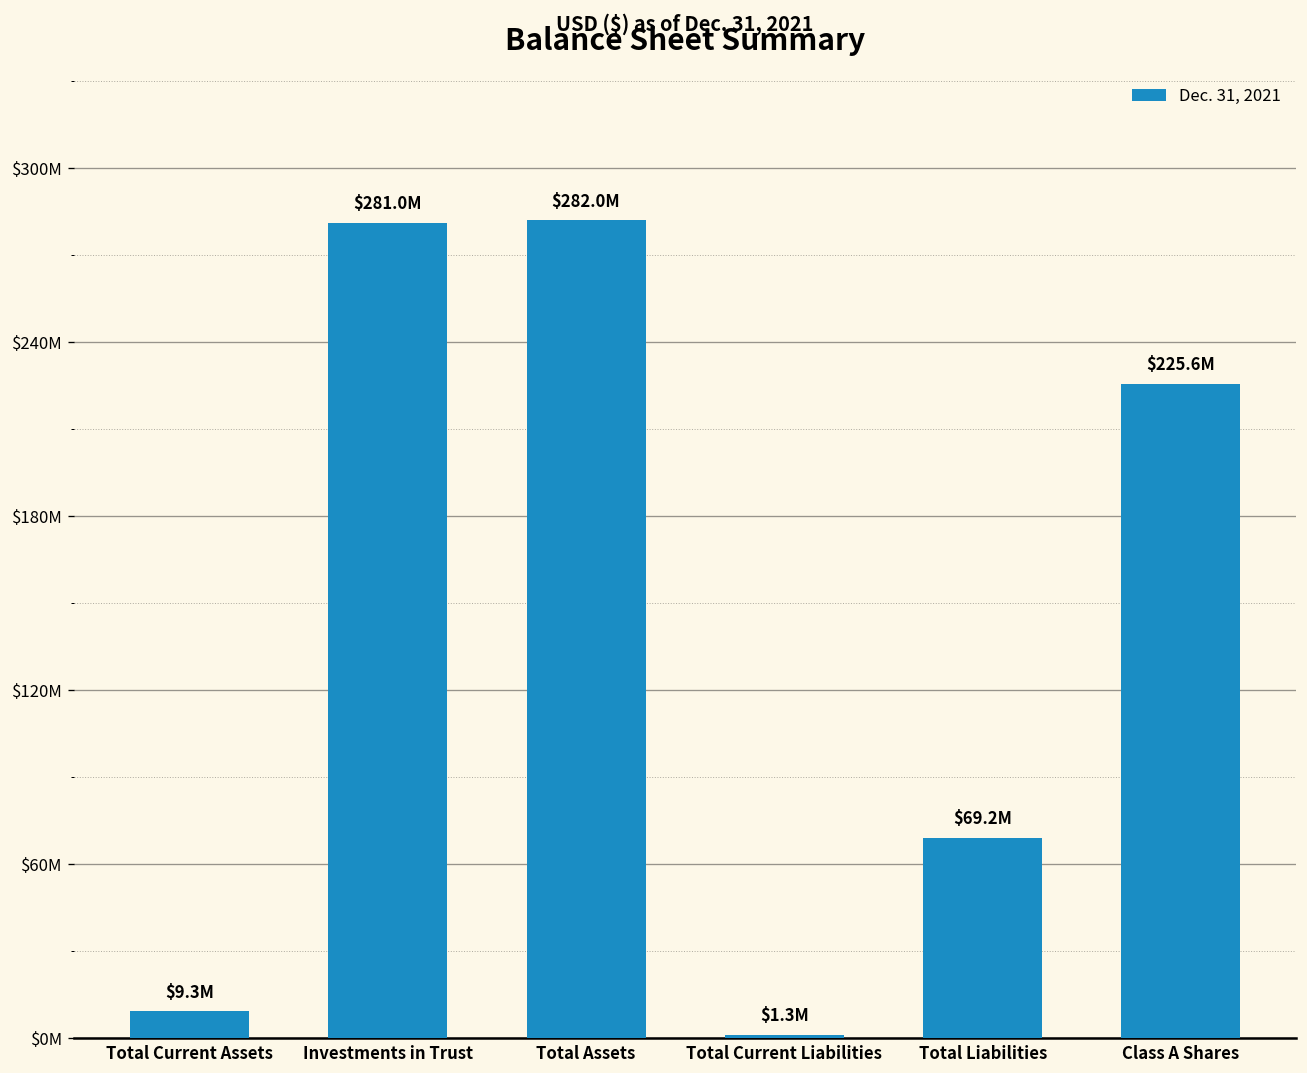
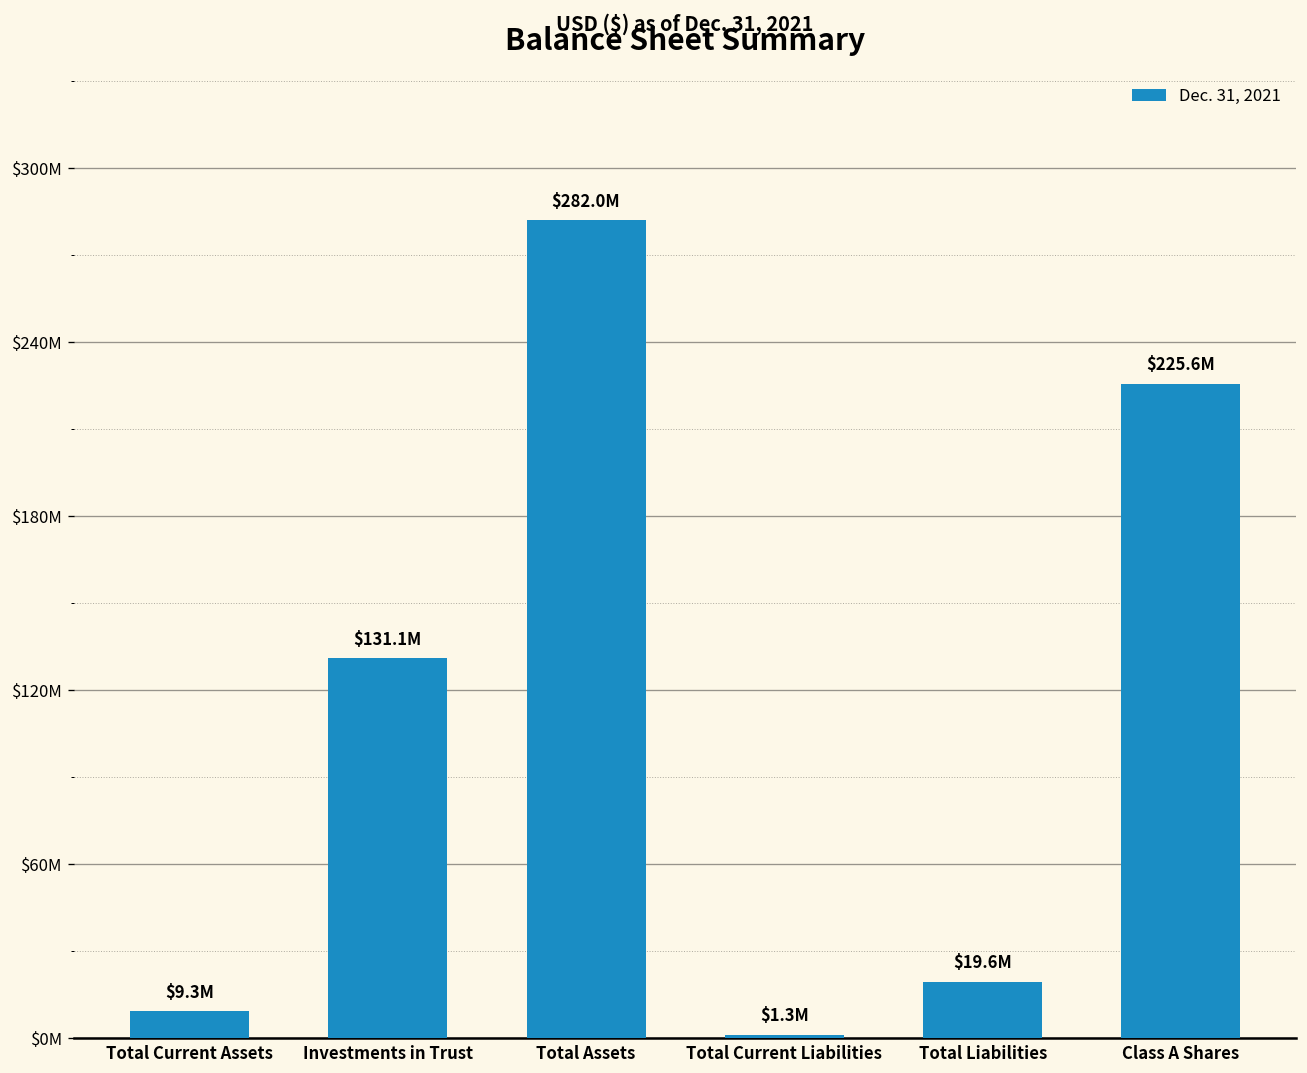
  {
    "Total Current Assets": "$9.3M",
-   "Investments in Trust": "$281.0M",
+   "Investments in Trust": "$131.1M",
    "Total Assets": "$282.0M",
    "Total Current Liabilities": "$1.3M",
-   "Total Liabilities": "$69.2M",
+   "Total Liabilities": "$19.6M",
    "Class A Shares": "$225.6M"
  }
